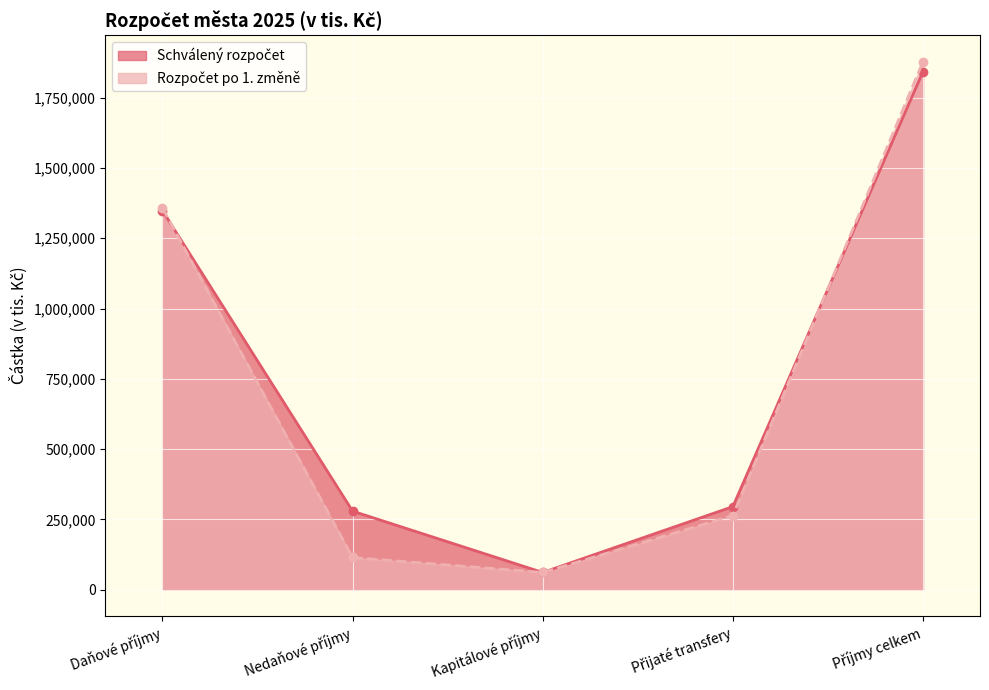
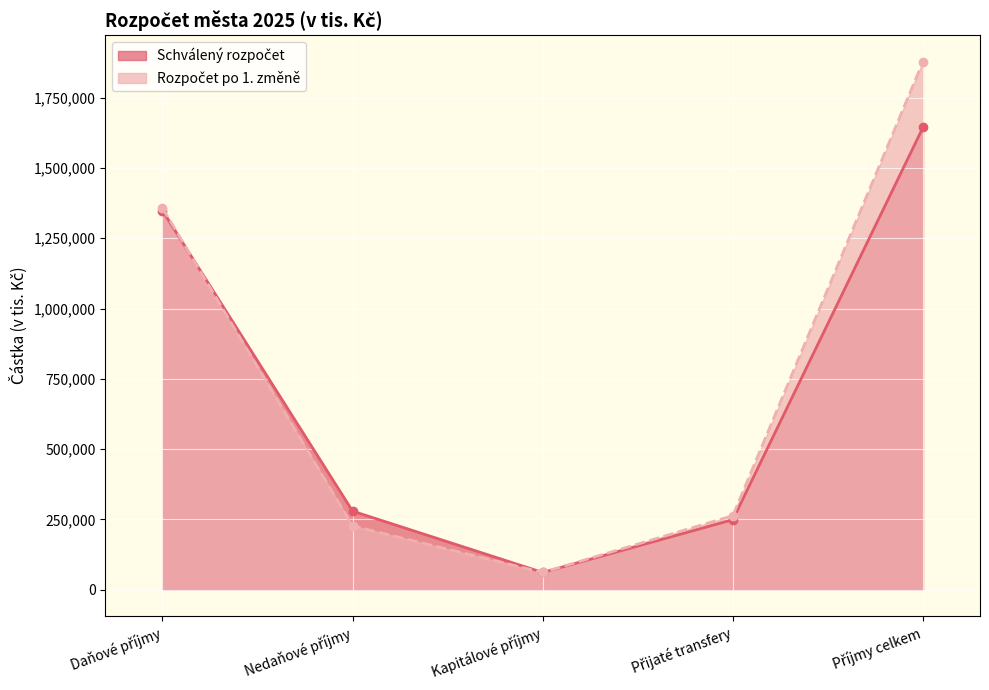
  {
    "Schválený rozpočet": {
      "Daňové příjmy": "1,350,000",
      "Nedaňové příjmy": "280,000",
-     "Přijaté transfery": "300,000",
-     "Příjmy celkem": "1,840,000"
+     "Přijaté transfery": "250,000",
+     "Příjmy celkem": "1,640,000"
    },
    "Rozpočet po 1. změně": {
      "Daňové příjmy": "1,360,000",
-     "Nedaňové příjmy": "110,000",
+     "Nedaňové příjmy": "230,000",
      "Přijaté transfery": "260,000",
      "Příjmy celkem": "1,880,000"
    }
  }
